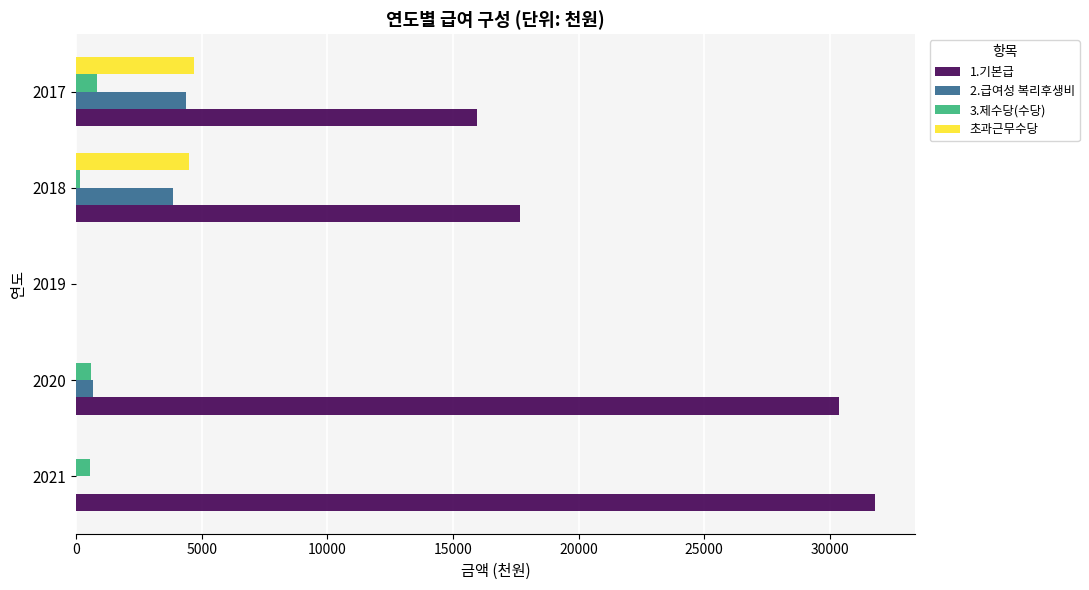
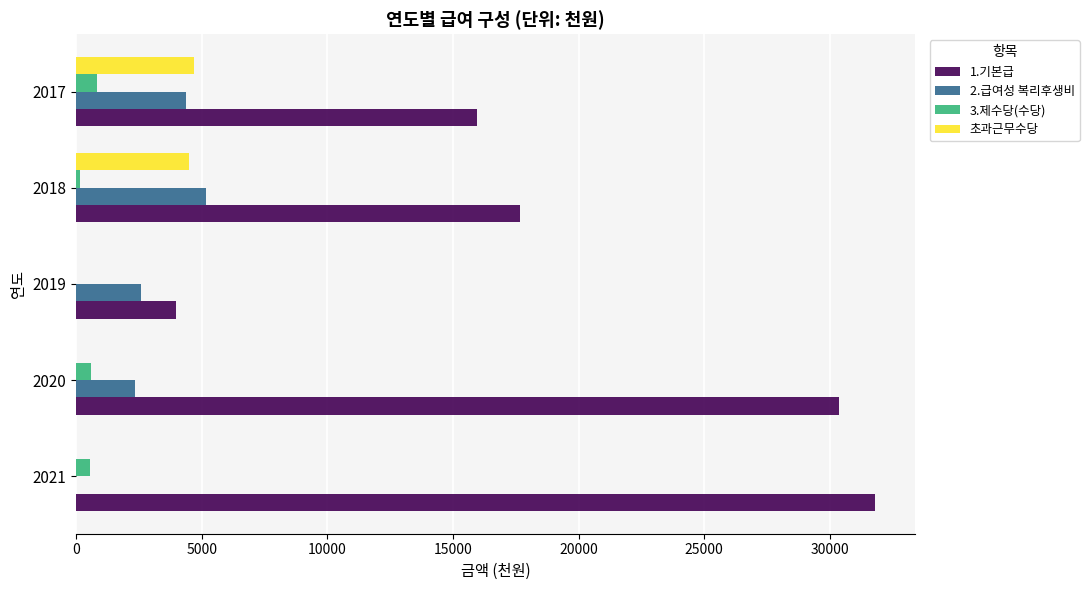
  {
    "1.기본급": {
      "2017": 16000,
      "2018": 17700,
-     "2019": 0,
+     "2019": 4000,
      "2020": 30300,
      "2021": 31800
    },
    "2.급여성 복리후생비": {
      "2017": 4400,
-     "2018": 3900,
-     "2019": 0,
-     "2020": 700,
+     "2018": 5200,
+     "2019": 2600,
+     "2020": 2300,
      "2021": 0
    },
    "3.제수당(수당)": {
      "2017": 800,
      "2018": 200,
      "2019": 0,
      "2020": 600,
      "2021": 500
    },
    "초과근무수당": {
      "2017": 4700,
      "2018": 4500,
      "2019": 0,
      "2020": 0,
      "2021": 0
    }
  }
